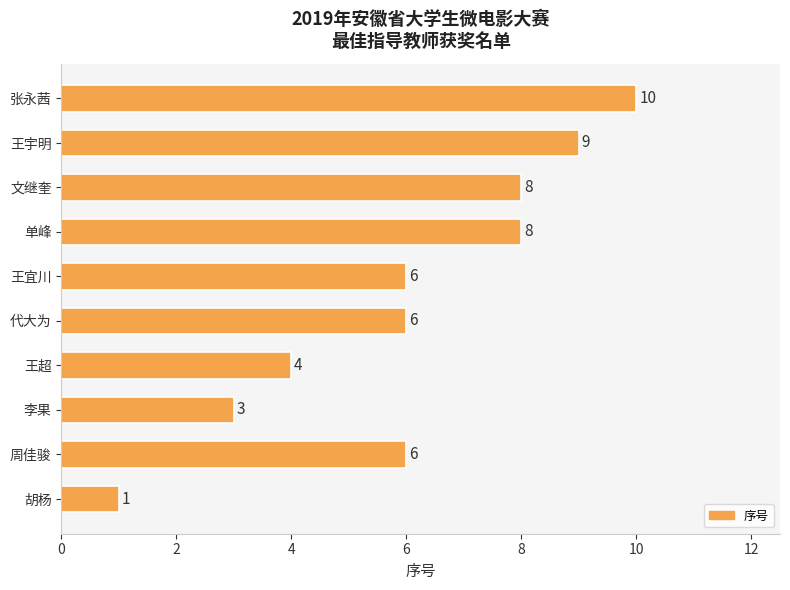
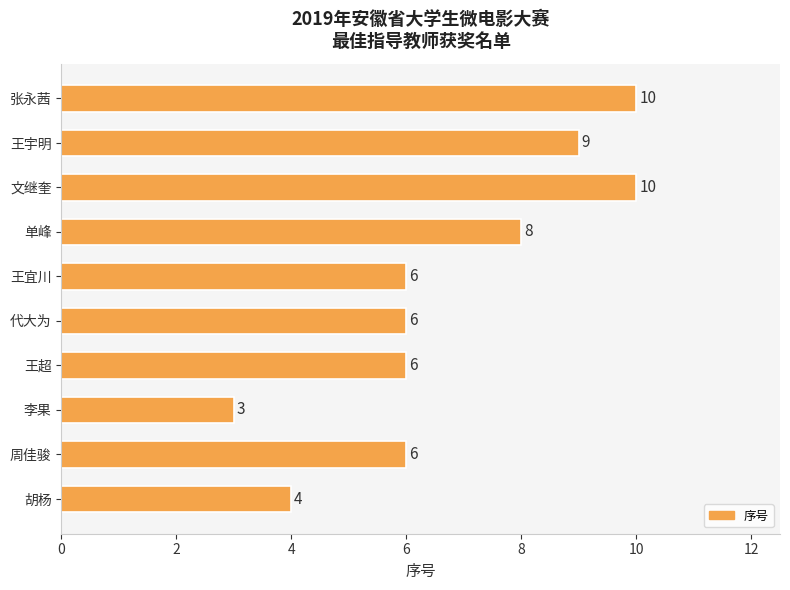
  {
    "张永茜": 10,
    "王宇明": 9,
-   "文继奎": 8,
+   "文继奎": 10,
    "单峰": 8,
    "王宜川": 6,
    "代大为": 6,
-   "王超": 4,
+   "王超": 6,
    "李果": 3,
    "周佳骏": 6,
-   "胡杨": 1
+   "胡杨": 4
  }
